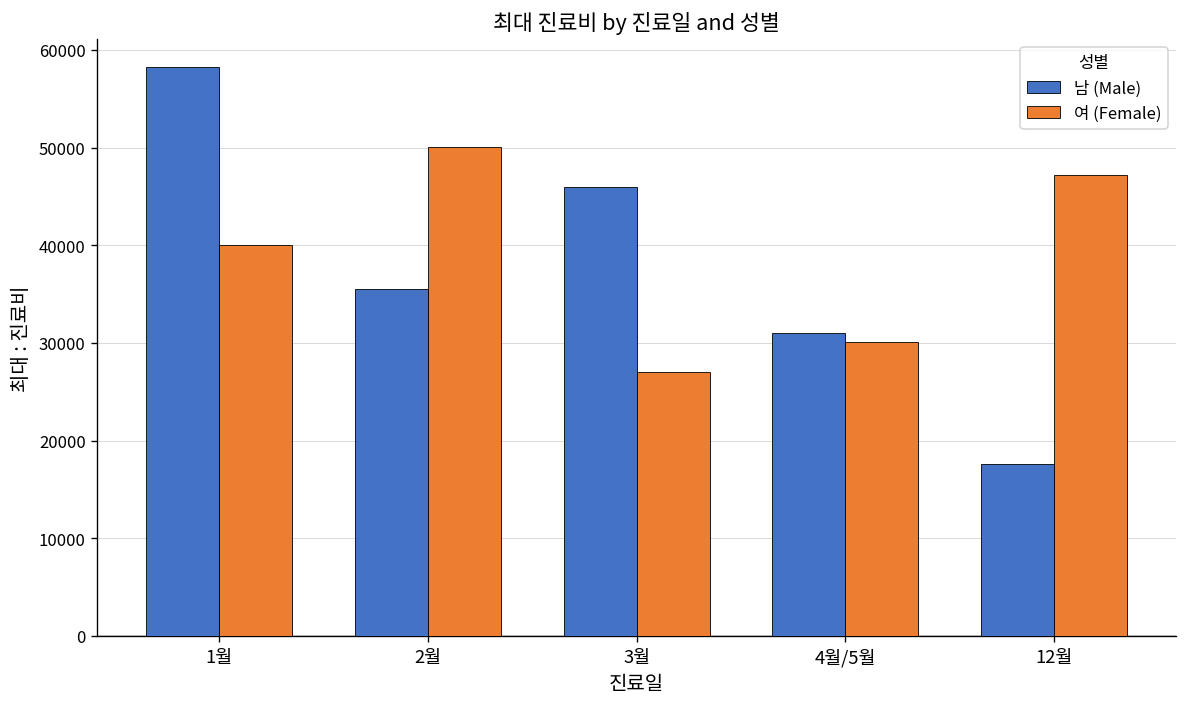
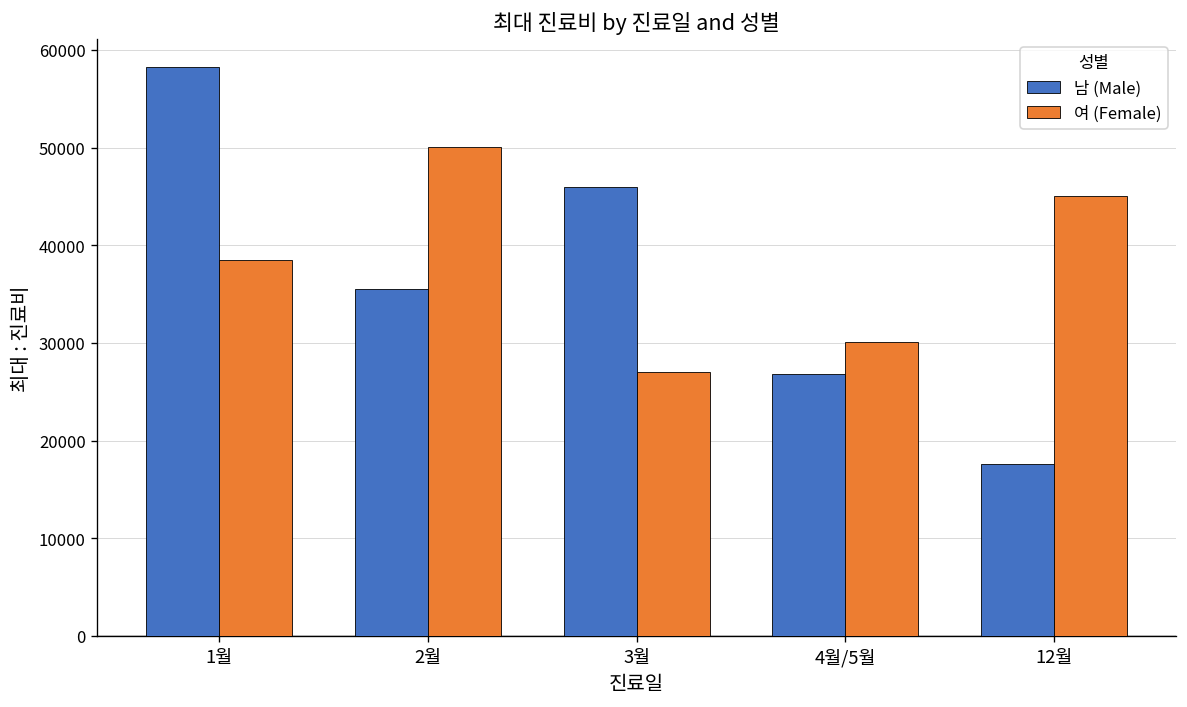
  {
    "남 (Male)": {
      "1월": 58000,
      "2월": 36000,
      "3월": 46000,
-     "4월/5월": 31000,
+     "4월/5월": 27000,
      "12월": 18000
    },
    "여 (Female)": {
-     "1월": 40000,
+     "1월": 39000,
      "2월": 50000,
      "3월": 27000,
      "4월/5월": 30000,
-     "12월": 47000
+     "12월": 45000
    }
  }
